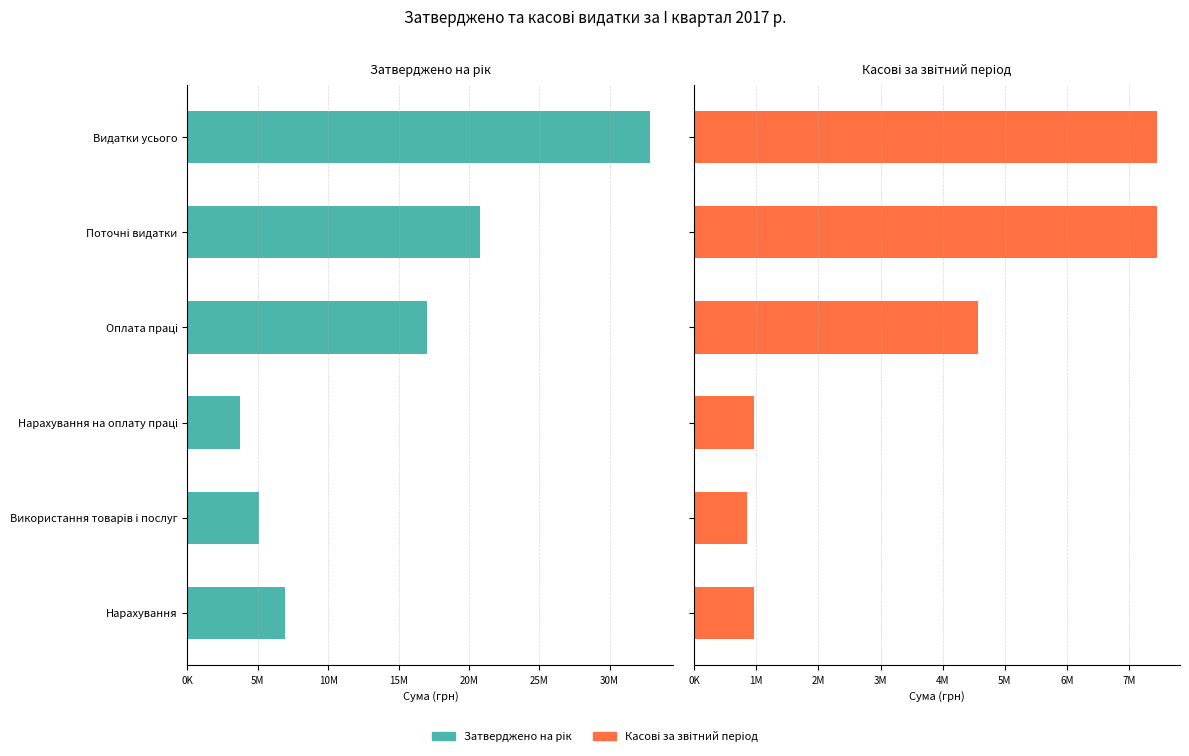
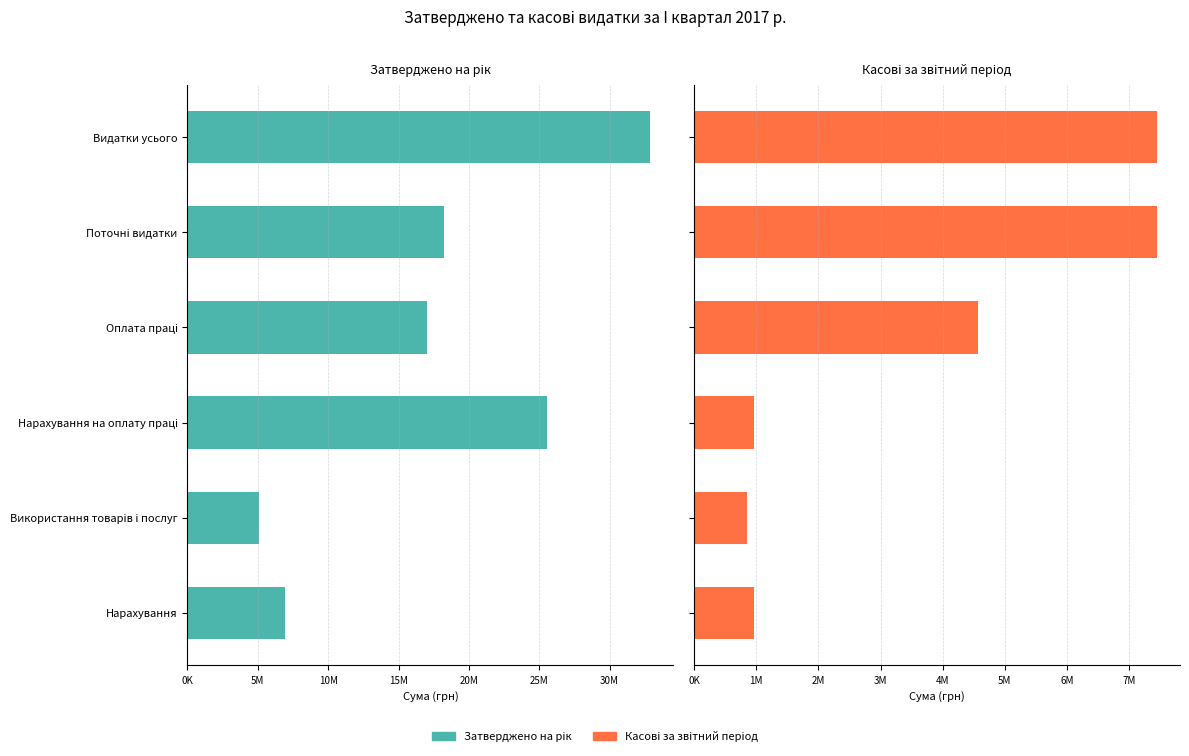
  {
    "Затверджено на рік": {
      "Видатки усього": 32900000,
-     "Поточні видатки": 20800000,
+     "Поточні видатки": 18200000,
      "Оплата праці": 17000000,
-     "Нарахування на оплату праці": 3700000,
+     "Нарахування на оплату праці": 25600000,
      "Використання товарів і послуг": 5100000,
      "Нарахування": 6900000
    }
  }
